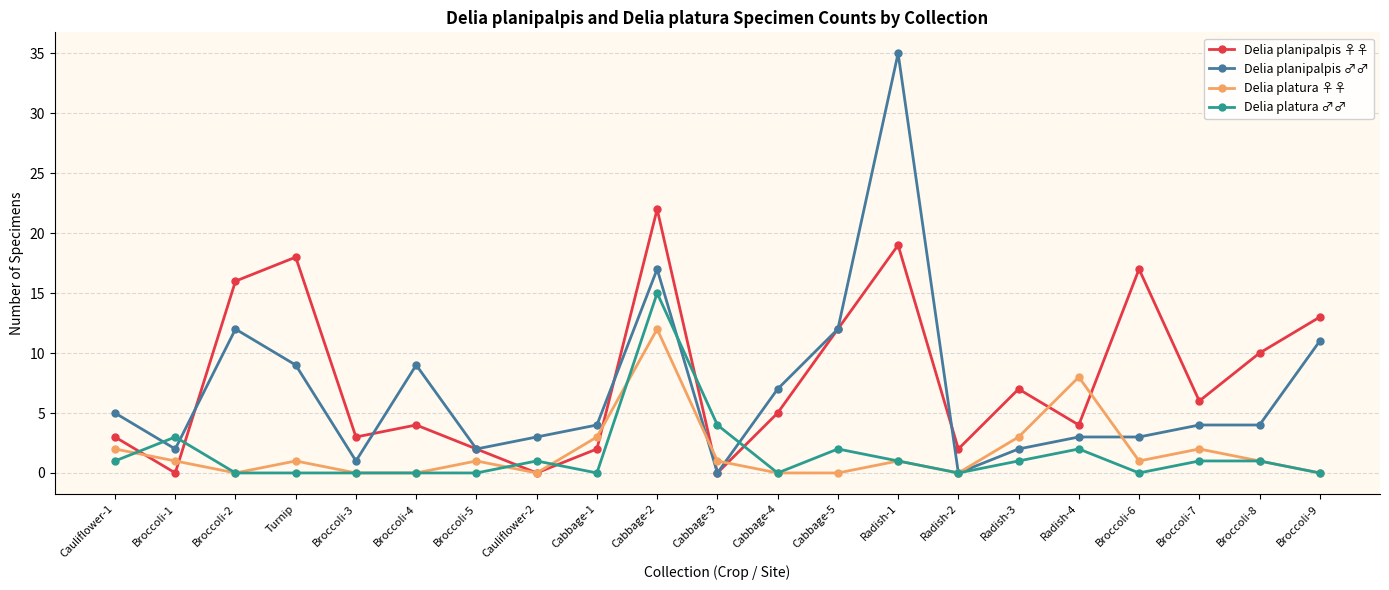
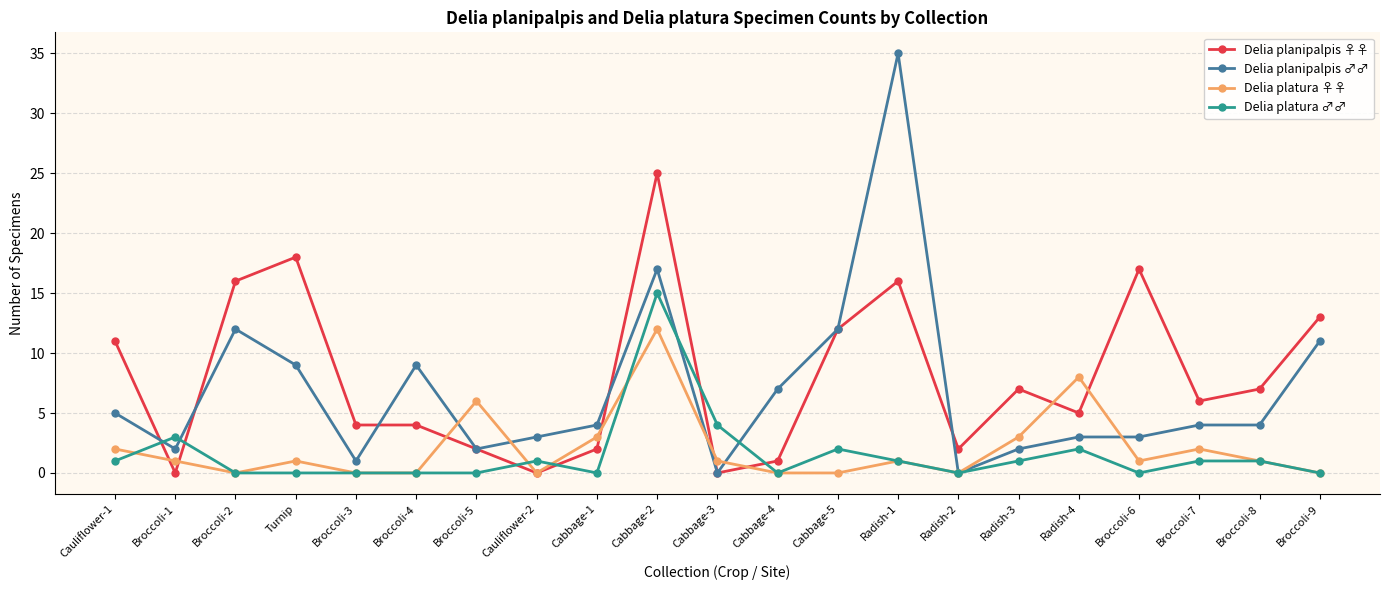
  {
    "Delia planipalpis ♀♀": {
-     "Cauliflower-1": 3,
+     "Cauliflower-1": 11,
      "Broccoli-1": 0,
      "Broccoli-2": 16,
      "Turnip": 18,
-     "Broccoli-3": 3,
+     "Broccoli-3": 4,
      "Broccoli-4": 4,
      "Cabbage-1": 2,
-     "Cabbage-2": 22,
-     "Cabbage-4": 5,
-     "Radish-1": 19,
+     "Cabbage-2": 25,
+     "Cabbage-4": 1,
+     "Radish-1": 16,
      "Radish-2": 2,
      "Radish-3": 7,
-     "Radish-4": 4,
+     "Radish-4": 5,
      "Broccoli-6": 17,
      "Broccoli-7": 6,
-     "Broccoli-8": 10,
+     "Broccoli-8": 7,
      "Broccoli-9": 13
    },
    "Delia platura ♀♀": {
      "Cauliflower-1": 2,
      "Broccoli-1": 1,
      "Turnip": 1,
-     "Broccoli-5": 1,
+     "Broccoli-5": 6,
      "Cabbage-1": 3,
      "Cabbage-2": 12,
      "Cabbage-3": 1,
      "Cabbage-5": 0,
      "Radish-3": 3,
      "Radish-4": 8,
      "Broccoli-6": 1,
      "Broccoli-7": 2
    }
  }
